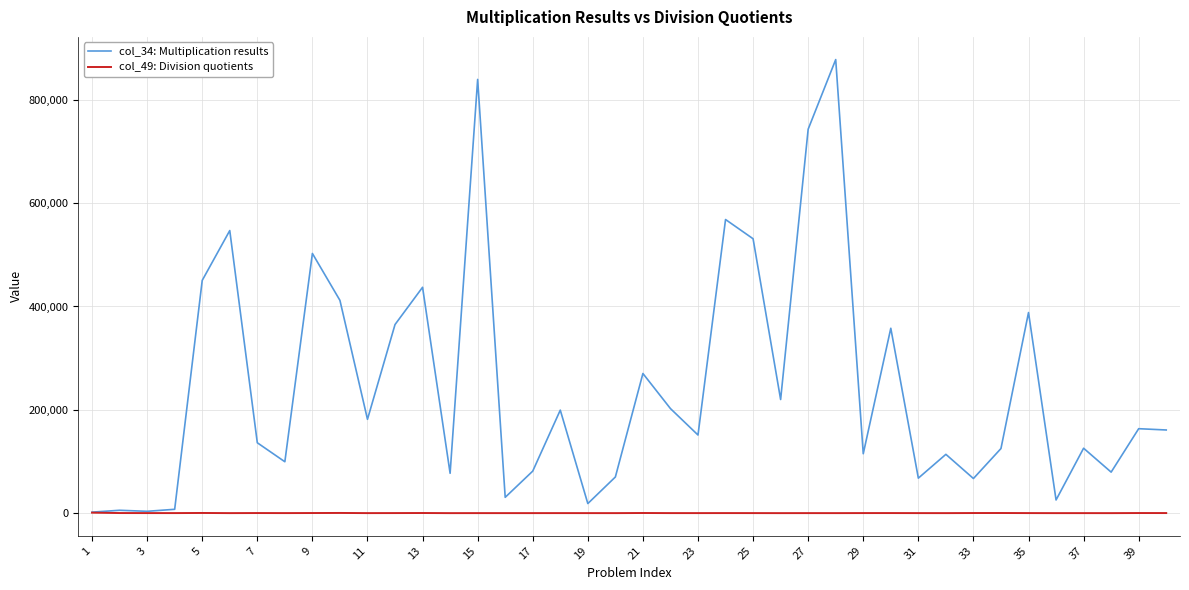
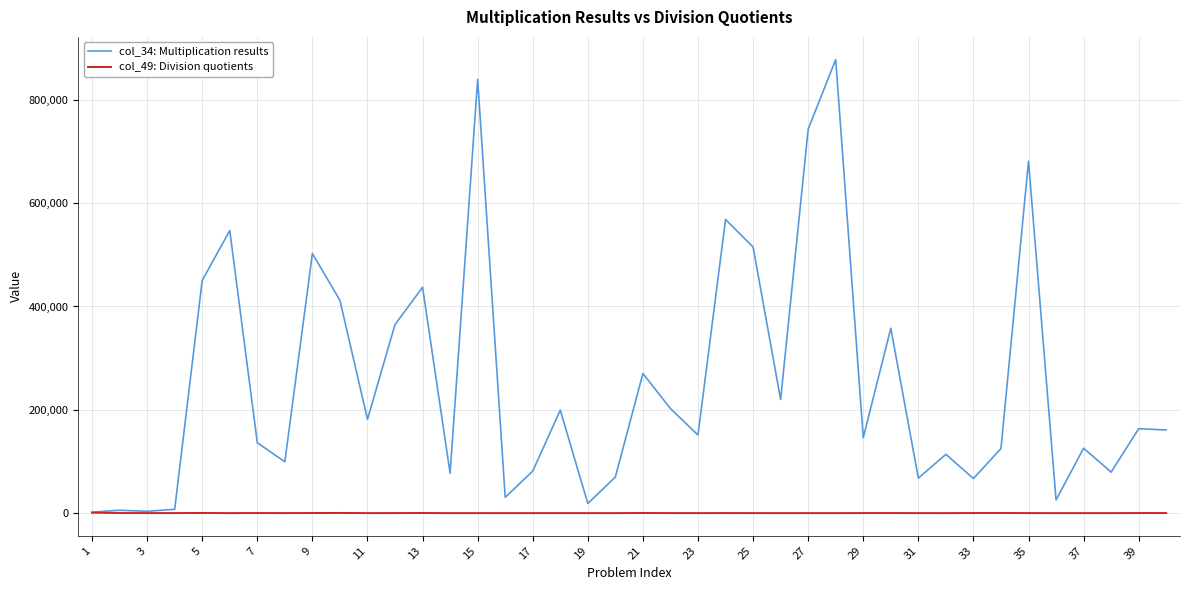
  {
    "col_34: Multiplication results": {
      "5": "450,000",
      "7": "140,000",
      "9": "500,000",
      "11": "180,000",
      "13": "440,000",
      "15": "840,000",
      "17": "80,000",
      "19": "20,000",
      "21": "270,000",
      "23": "150,000",
-     "25": "530,000",
+     "25": "520,000",
      "27": "740,000",
-     "29": "110,000",
+     "29": "150,000",
      "31": "70,000",
      "33": "70,000",
-     "35": "390,000",
+     "35": "680,000",
      "37": "130,000",
      "39": "160,000"
    },
    "col_49: Division quotients": {
      "5": "0",
      "7": "0",
      "9": "0",
      "11": "0",
      "13": "0",
      "15": "0",
      "17": "0",
      "19": "0",
      "21": "0",
      "23": "0",
      "25": "0",
      "27": "0",
      "29": "0",
      "31": "0",
      "33": "0",
      "35": "0",
      "37": "0",
      "39": "0"
    }
  }
